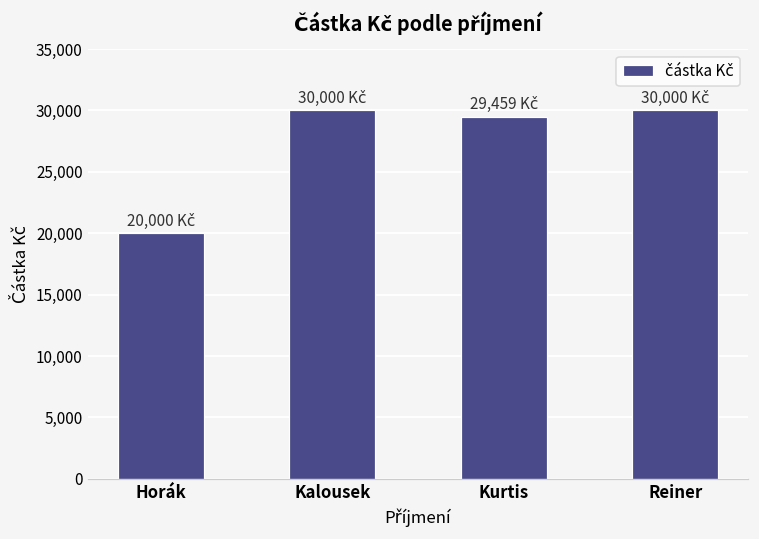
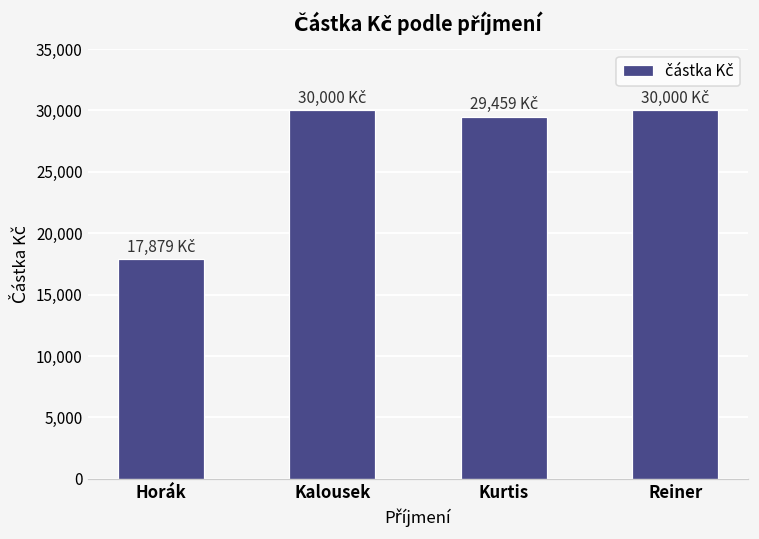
  {
-   "Horák": "20,000",
+   "Horák": "17,879",
    "Kalousek": "30,000",
    "Kurtis": "29,459",
    "Reiner": "30,000"
  }
